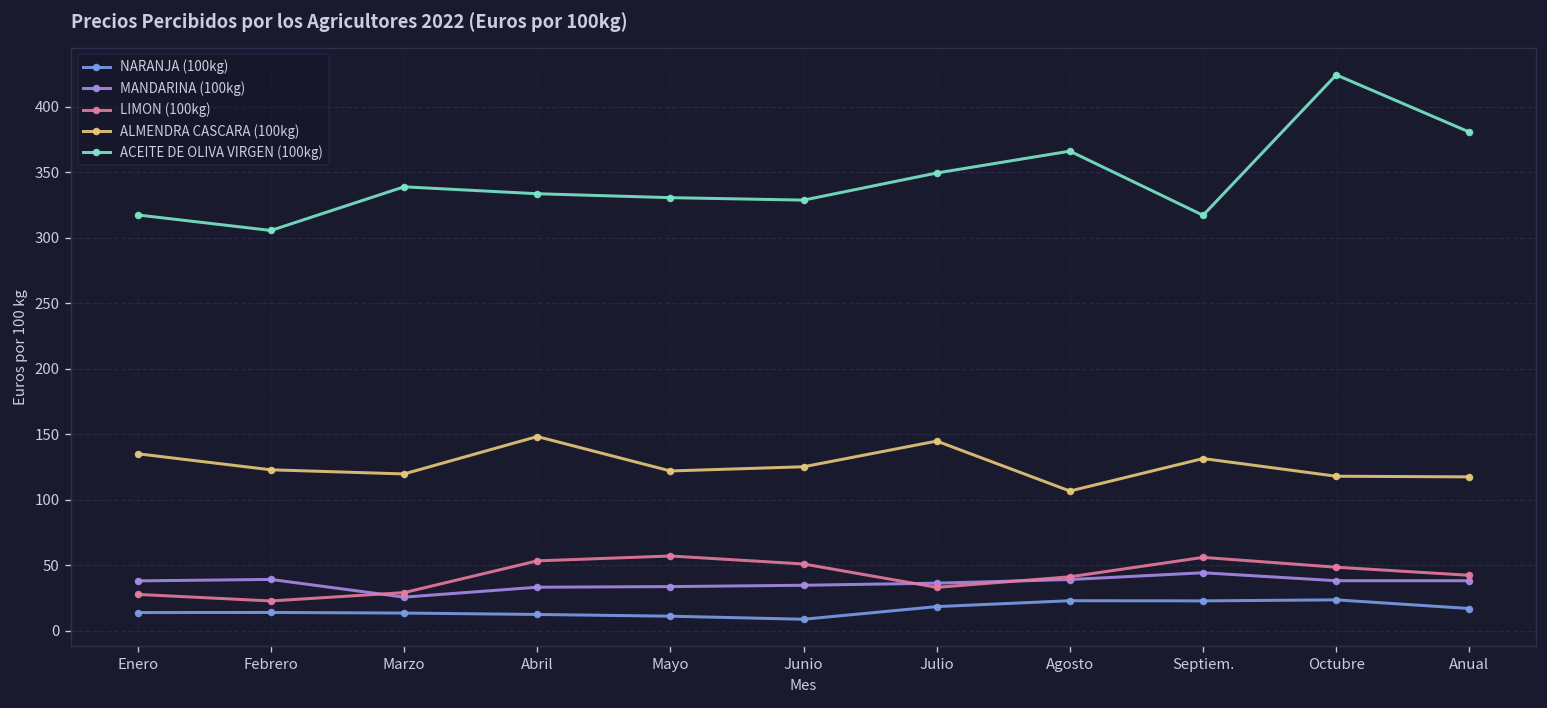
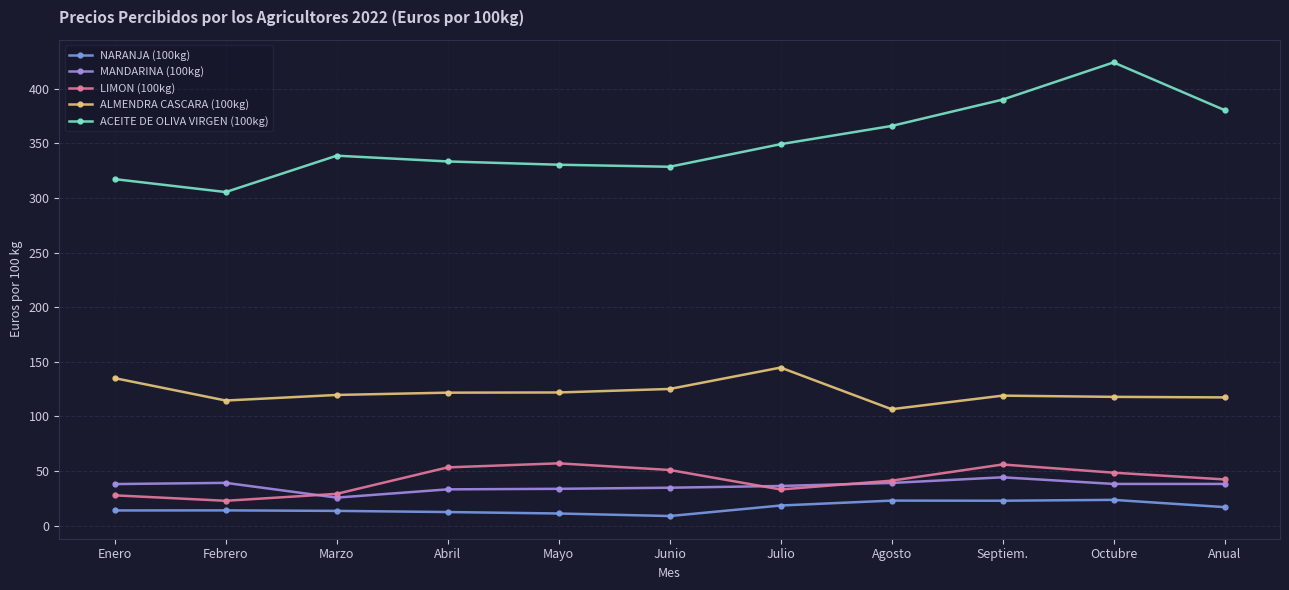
  {
    "LIMON (100kg)": {
      "Enero": 28,
      "Febrero": 23,
      "Marzo": 29,
      "Abril": 53,
      "Mayo": 57,
      "Junio": 51,
      "Julio": 33,
      "Septiem.": 56,
      "Octubre": 49,
      "Anual": 42
    },
    "ALMENDRA CASCARA (100kg)": {
      "Enero": 135,
-     "Febrero": 123,
+     "Febrero": 115,
      "Marzo": 120,
-     "Abril": 148,
+     "Abril": 122,
      "Mayo": 122,
      "Junio": 125,
      "Julio": 145,
      "Agosto": 107,
-     "Septiem.": 131,
+     "Septiem.": 119,
      "Octubre": 118,
      "Anual": 117
    },
    "ACEITE DE OLIVA VIRGEN (100kg)": {
      "Enero": 317,
      "Febrero": 305,
      "Marzo": 339,
      "Abril": 334,
      "Mayo": 331,
      "Junio": 329,
      "Julio": 349,
      "Agosto": 366,
-     "Septiem.": 317,
+     "Septiem.": 390,
      "Octubre": 424,
      "Anual": 381
    }
  }
